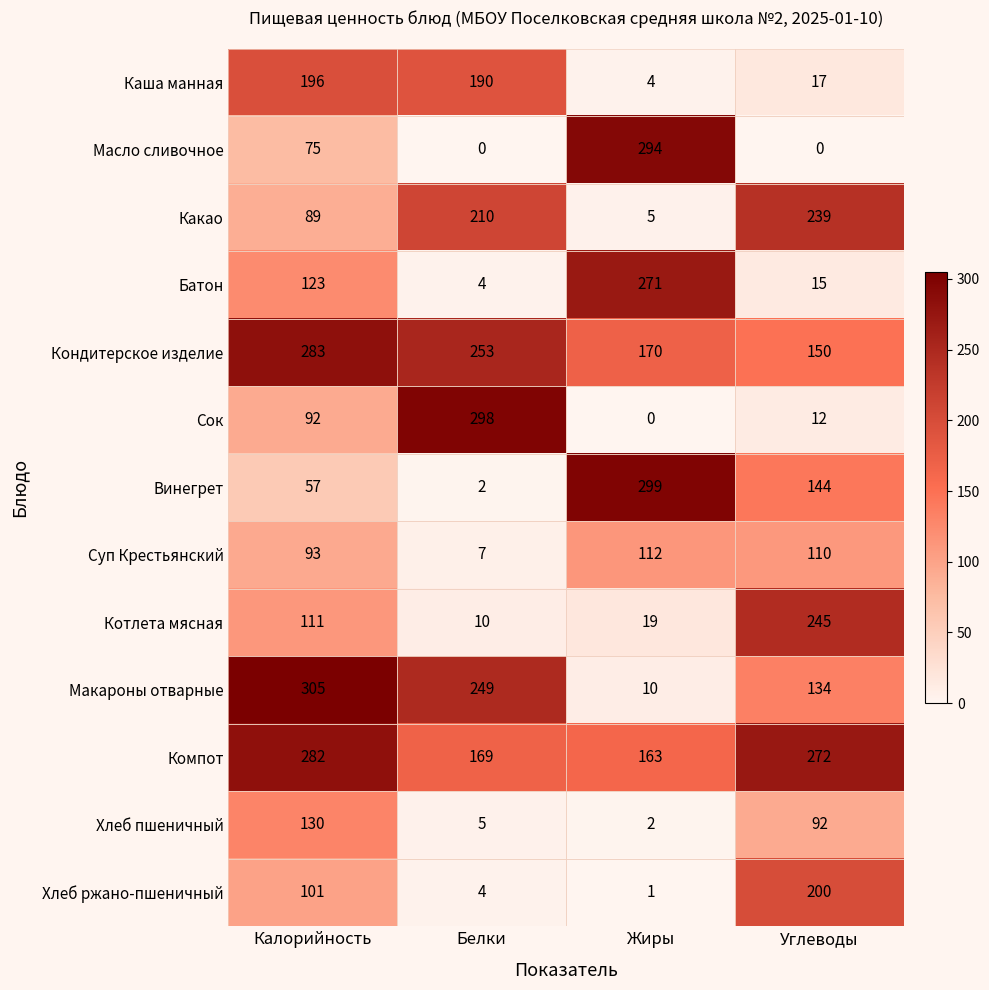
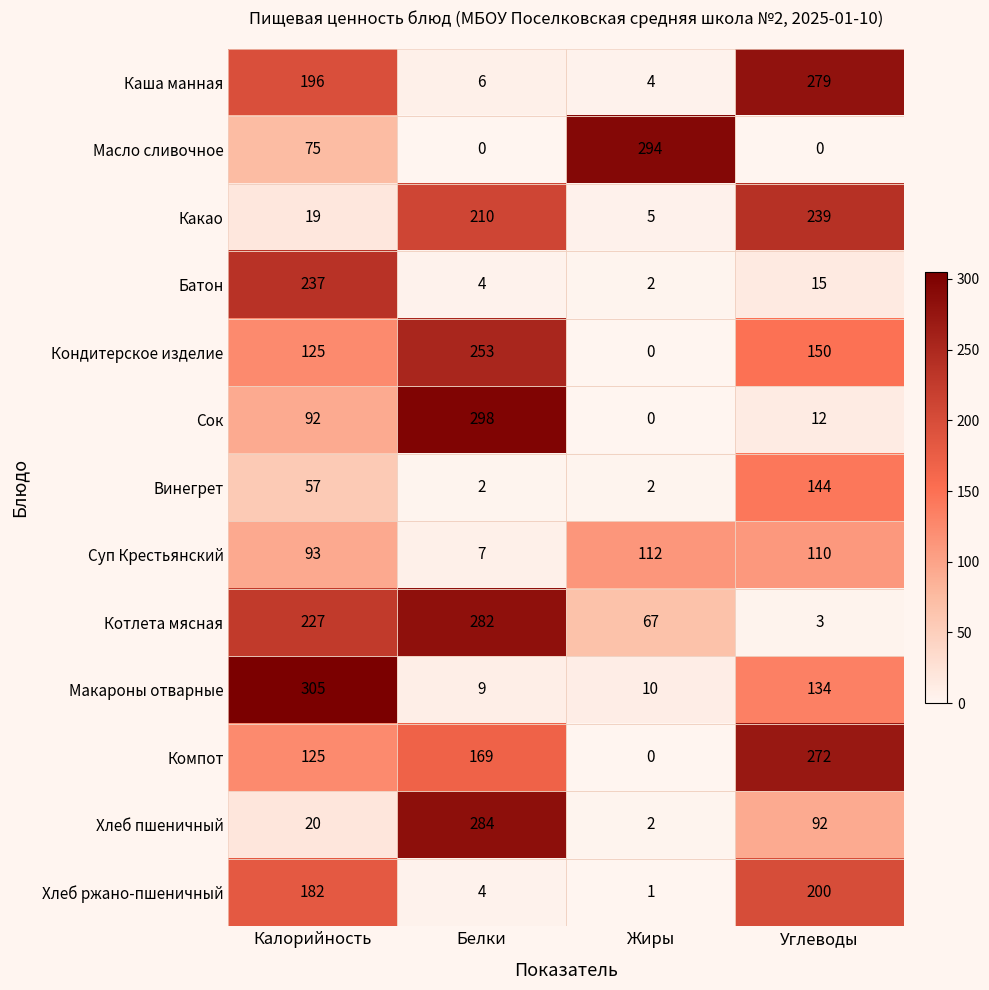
  {
    "Каша манная": {
      "Калорийность": 196,
-     "Белки": 190,
+     "Белки": 6,
      "Жиры": 4,
-     "Углеводы": 17
+     "Углеводы": 279
    },
    "Масло сливочное": {
      "Калорийность": 75,
      "Белки": 0,
      "Жиры": 294,
      "Углеводы": 0
    },
    "Какао": {
-     "Калорийность": 89,
+     "Калорийность": 19,
      "Белки": 210,
      "Жиры": 5,
      "Углеводы": 239
    },
    "Батон": {
-     "Калорийность": 123,
+     "Калорийность": 237,
      "Белки": 4,
-     "Жиры": 271,
+     "Жиры": 2,
      "Углеводы": 15
    },
    "Кондитерское изделие": {
-     "Калорийность": 283,
+     "Калорийность": 125,
      "Белки": 253,
-     "Жиры": 170,
+     "Жиры": 0,
      "Углеводы": 150
    },
    "Сок": {
      "Калорийность": 92,
      "Белки": 298,
      "Жиры": 0,
      "Углеводы": 12
    },
    "Винегрет": {
      "Калорийность": 57,
      "Белки": 2,
-     "Жиры": 299,
+     "Жиры": 2,
      "Углеводы": 144
    },
    "Суп Крестьянский": {
      "Калорийность": 93,
      "Белки": 7,
      "Жиры": 112,
      "Углеводы": 110
    },
    "Котлета мясная": {
-     "Калорийность": 111,
-     "Белки": 10,
-     "Жиры": 19,
-     "Углеводы": 245
+     "Калорийность": 227,
+     "Белки": 282,
+     "Жиры": 67,
+     "Углеводы": 3
    },
    "Макароны отварные": {
      "Калорийность": 305,
-     "Белки": 249,
+     "Белки": 9,
      "Жиры": 10,
      "Углеводы": 134
    },
    "Компот": {
-     "Калорийность": 282,
+     "Калорийность": 125,
      "Белки": 169,
-     "Жиры": 163,
+     "Жиры": 0,
      "Углеводы": 272
    },
    "Хлеб пшеничный": {
-     "Калорийность": 130,
-     "Белки": 5,
+     "Калорийность": 20,
+     "Белки": 284,
      "Жиры": 2,
      "Углеводы": 92
    },
    "Хлеб ржано-пшеничный": {
-     "Калорийность": 101,
+     "Калорийность": 182,
      "Белки": 4,
      "Жиры": 1,
      "Углеводы": 200
    }
  }
